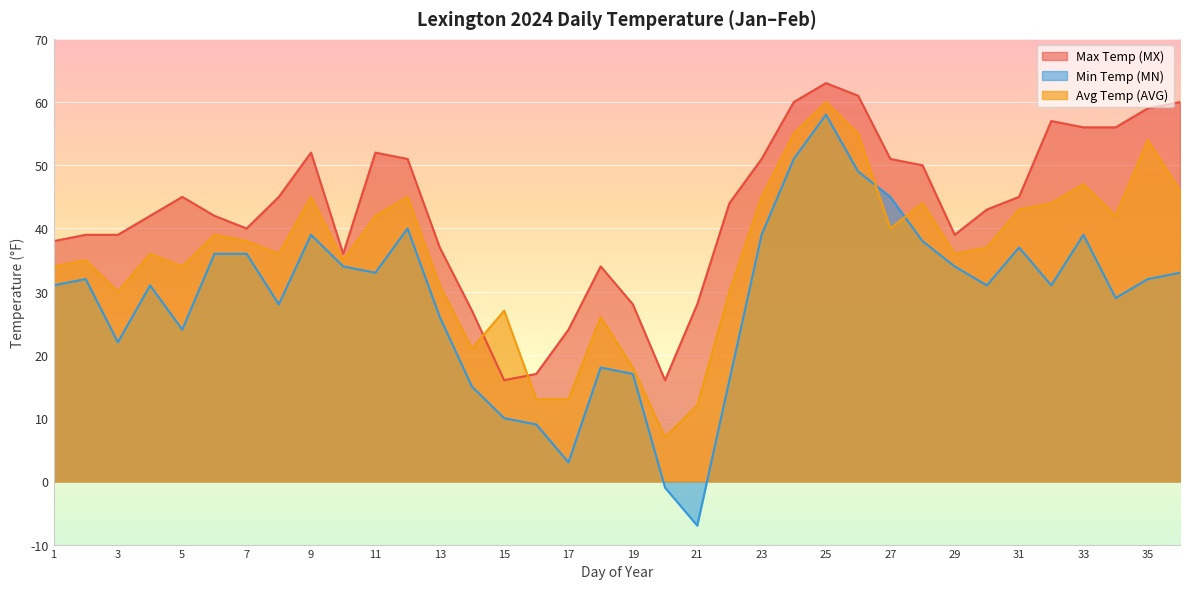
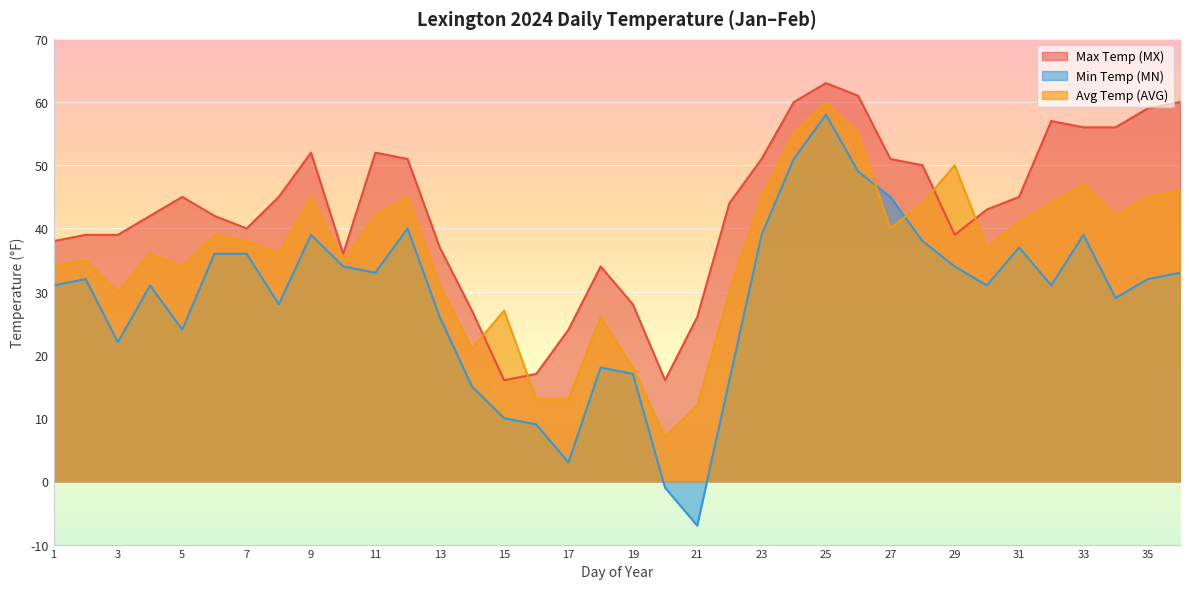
  {
    "Max Temp (MX)": {
      "1": 38,
      "3": 39,
      "5": 45,
      "7": 40,
      "9": 52,
      "11": 52,
      "13": 37,
      "15": 16,
      "17": 24,
      "19": 28,
-     "21": 28,
+     "21": 26,
      "23": 51,
      "25": 63,
      "27": 51,
      "29": 39,
      "31": 45,
      "33": 56,
      "35": 59
    },
    "Avg Temp (AVG)": {
      "1": 34,
      "3": 30,
      "5": 34,
      "7": 38,
      "9": 45,
      "11": 42,
      "13": 31,
      "15": 27,
      "17": 13,
      "19": 18,
      "21": 12,
      "23": 45,
      "25": 60,
      "27": 40,
-     "29": 36,
-     "31": 43,
+     "29": 50,
+     "31": 41,
      "33": 47,
-     "35": 54
+     "35": 45
    }
  }
